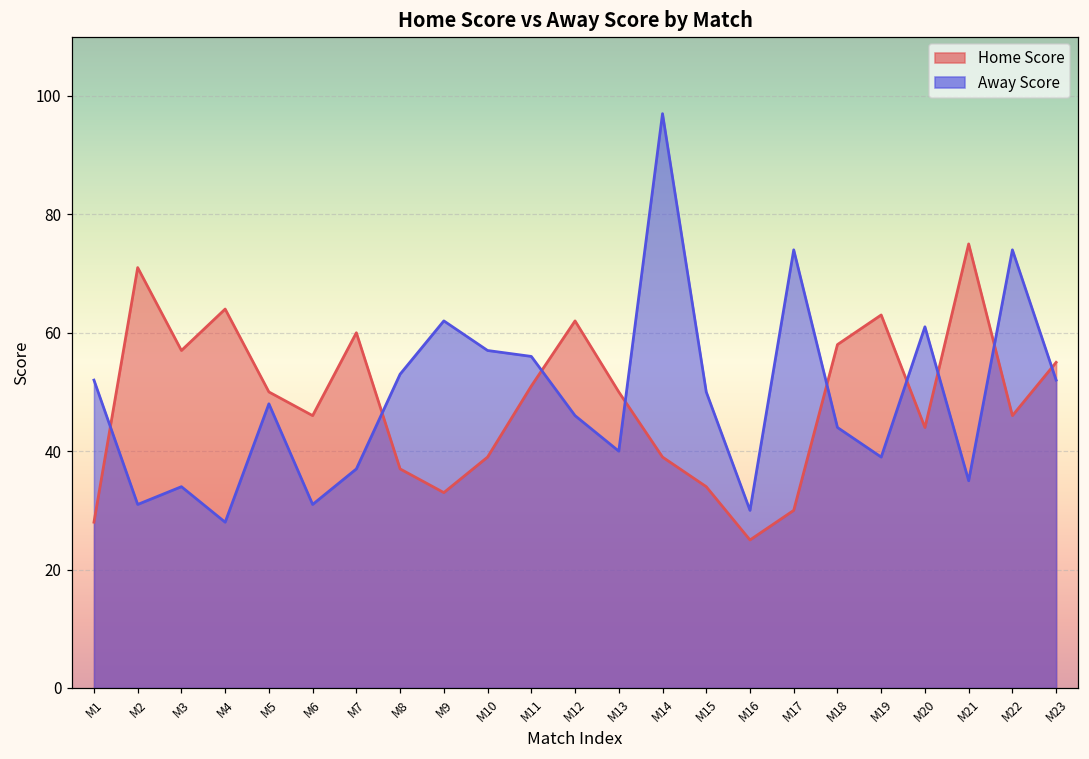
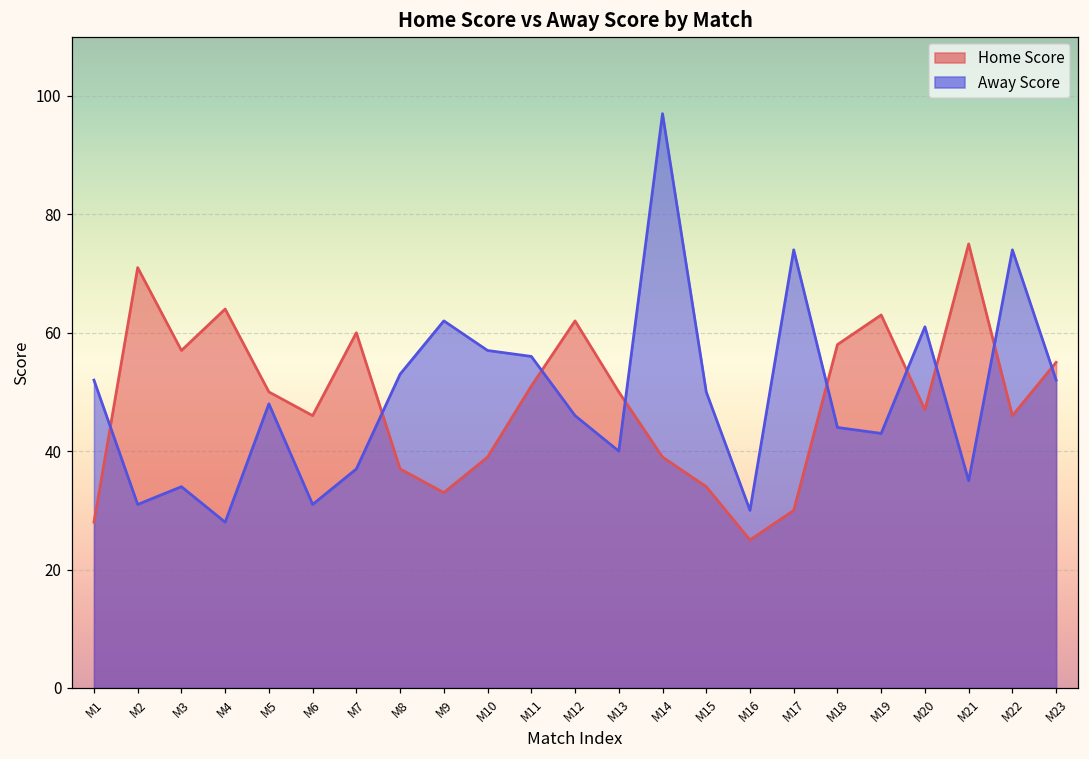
  {
    "Home Score": {
      "M1": 28,
      "M2": 71,
      "M3": 57,
      "M4": 64,
      "M5": 50,
      "M6": 46,
      "M7": 60,
      "M8": 37,
      "M9": 33,
      "M10": 39,
      "M11": 51,
      "M12": 62,
      "M13": 50,
      "M14": 39,
      "M15": 34,
      "M16": 25,
      "M17": 30,
      "M18": 58,
      "M19": 63,
-     "M20": 44,
+     "M20": 47,
      "M21": 75,
      "M22": 46,
      "M23": 55
    },
    "Away Score": {
      "M1": 52,
      "M2": 31,
      "M3": 34,
      "M4": 28,
      "M5": 48,
      "M6": 31,
      "M7": 37,
      "M8": 53,
      "M9": 62,
      "M10": 57,
      "M11": 56,
      "M12": 46,
      "M13": 40,
      "M14": 97,
      "M15": 50,
      "M16": 30,
      "M17": 74,
      "M18": 44,
-     "M19": 39,
+     "M19": 43,
      "M20": 61,
      "M21": 35,
      "M22": 74,
      "M23": 52
    }
  }
